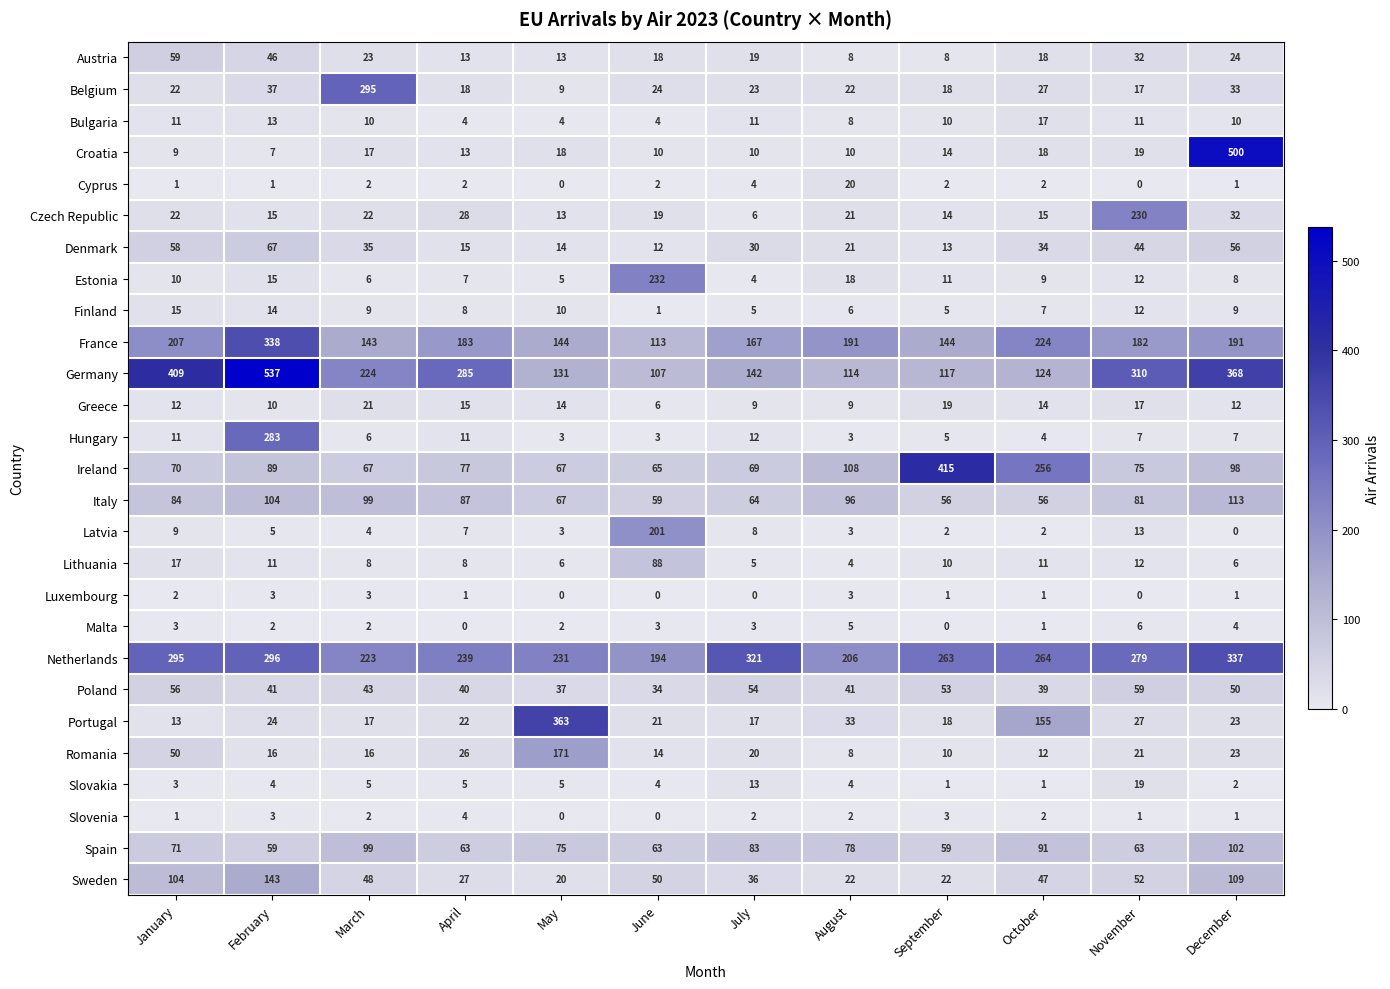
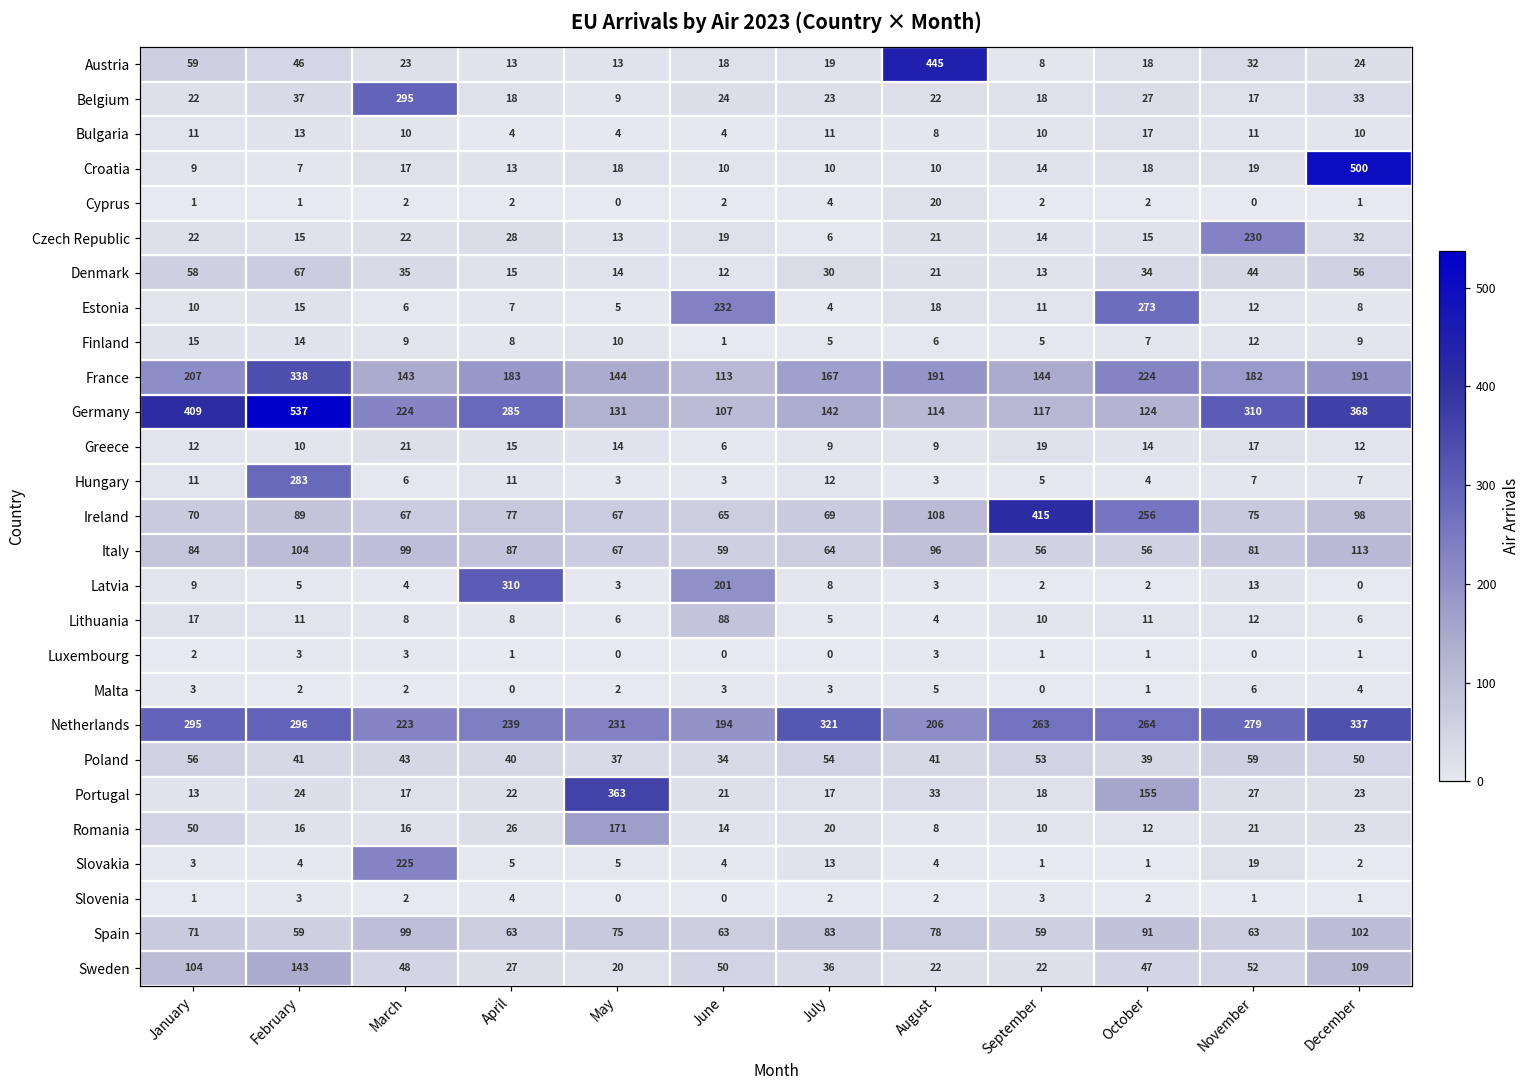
  {
    "Austria": {
      "January": 59,
      "February": 46,
      "March": 23,
      "April": 13,
      "May": 13,
      "June": 18,
      "July": 19,
-     "August": 8,
+     "August": 445,
      "September": 8,
      "October": 18,
      "November": 32,
      "December": 24
    },
    "Estonia": {
      "January": 10,
      "February": 15,
      "March": 6,
      "April": 7,
      "May": 5,
      "June": 232,
      "July": 4,
      "August": 18,
      "September": 11,
-     "October": 9,
+     "October": 273,
      "November": 12,
      "December": 8
    },
    "Latvia": {
      "January": 9,
      "February": 5,
      "March": 4,
-     "April": 7,
+     "April": 310,
      "May": 3,
      "June": 201,
      "July": 8,
      "August": 3,
      "September": 2,
      "October": 2,
      "November": 13,
      "December": 0
    },
    "Slovakia": {
      "January": 3,
      "February": 4,
-     "March": 5,
+     "March": 225,
      "April": 5,
      "May": 5,
      "June": 4,
      "July": 13,
      "August": 4,
      "September": 1,
      "October": 1,
      "November": 19,
      "December": 2
    }
  }
